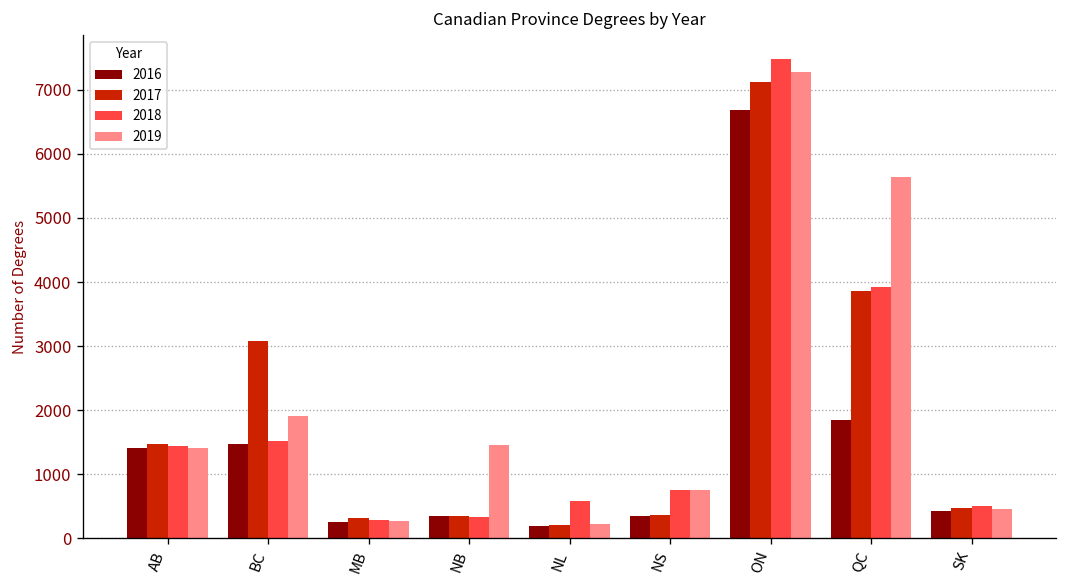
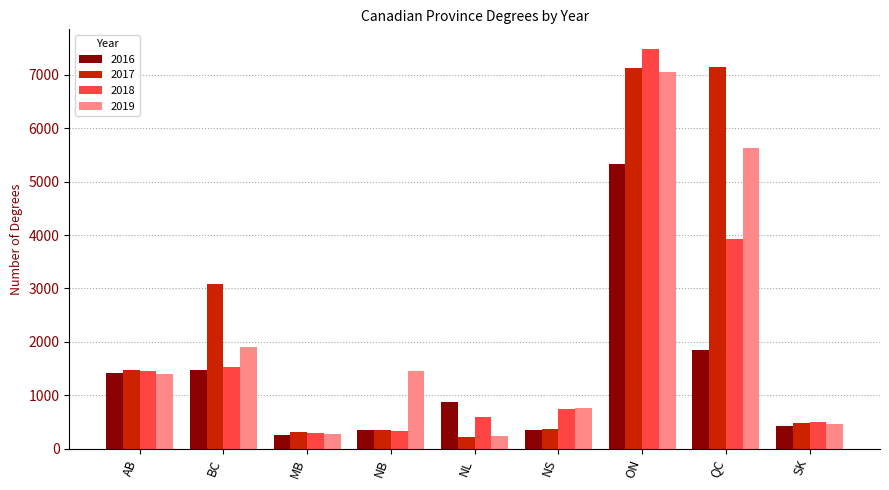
  {
    "2016": {
      "AB": 1400,
      "BC": 1500,
      "MB": 300,
      "NB": 300,
-     "NL": 200,
+     "NL": 900,
      "NS": 300,
-     "ON": 6700,
+     "ON": 5300,
      "QC": 1900,
      "SK": 400
    },
    "2017": {
      "AB": 1500,
      "BC": 3100,
      "MB": 300,
      "NB": 300,
      "NL": 200,
      "NS": 400,
      "ON": 7100,
-     "QC": 3900,
+     "QC": 7100,
      "SK": 500
    },
    "2018": {
      "AB": 1400,
      "BC": 1500,
      "MB": 300,
      "NB": 300,
      "NL": 600,
      "NS": 700,
      "ON": 7500,
      "QC": 3900,
      "SK": 500
    },
    "2019": {
      "AB": 1400,
      "BC": 1900,
      "MB": 300,
      "NB": 1500,
      "NL": 200,
      "NS": 800,
-     "ON": 7300,
+     "ON": 7100,
      "QC": 5600,
      "SK": 500
    }
  }
